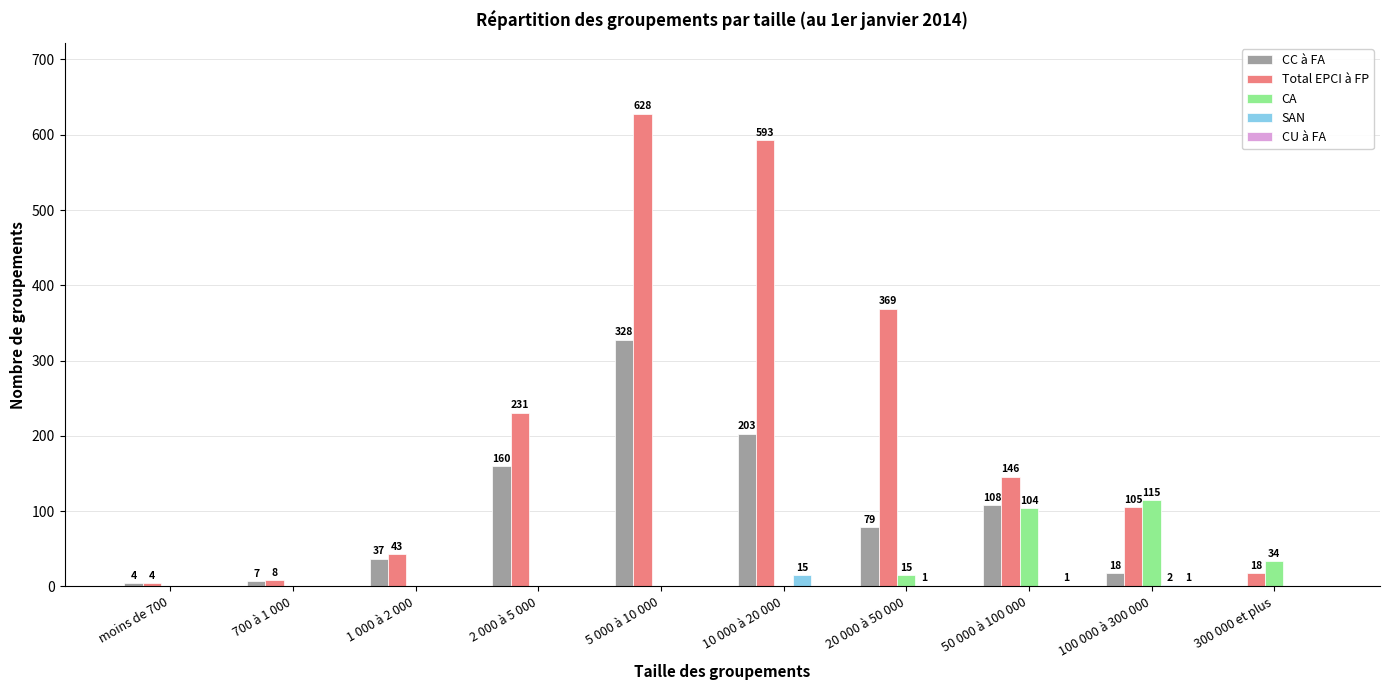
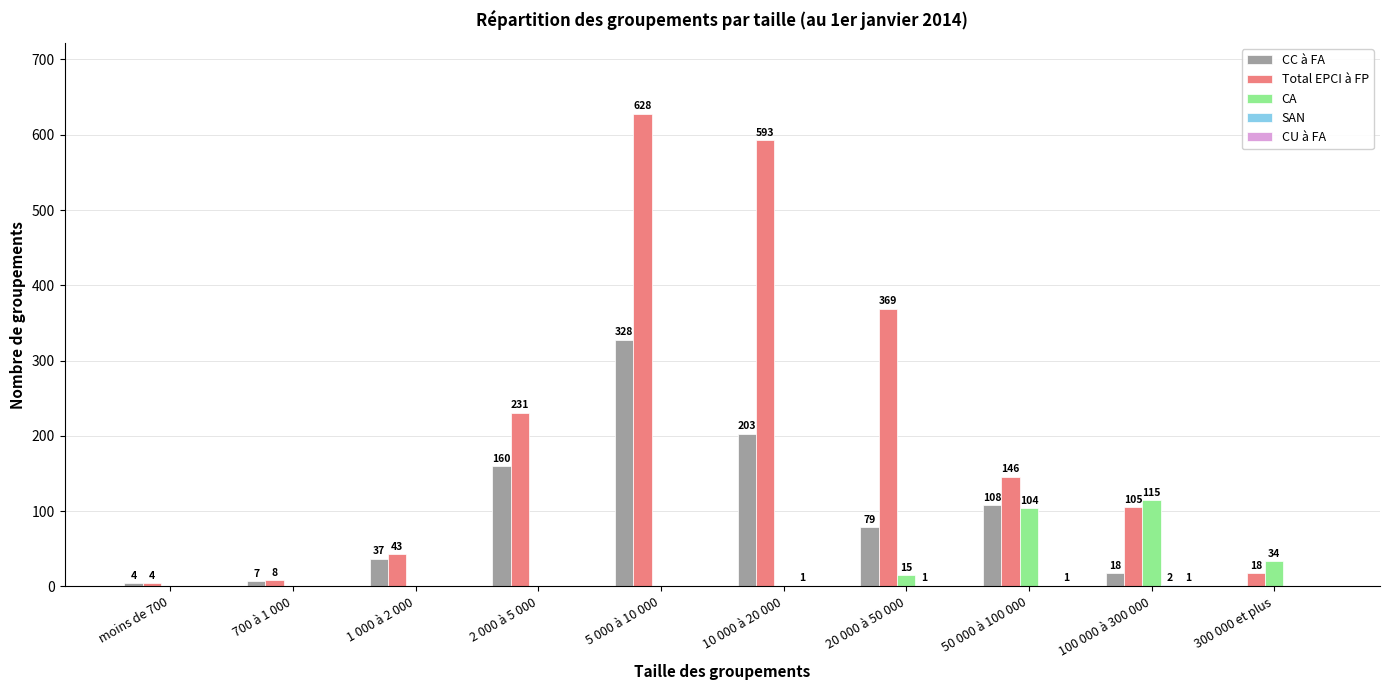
  {
    "CC à FA": {
      "moins de 700": 4,
      "700 à 1 000": 7,
      "1 000 à 2 000": 37,
      "2 000 à 5 000": 160,
      "5 000 à 10 000": 328,
      "10 000 à 20 000": 203,
      "20 000 à 50 000": 79,
      "50 000 à 100 000": 108,
      "100 000 à 300 000": 18
    },
    "Total EPCI à FP": {
      "moins de 700": 4,
      "700 à 1 000": 8,
      "1 000 à 2 000": 43,
      "2 000 à 5 000": 231,
      "5 000 à 10 000": 628,
      "10 000 à 20 000": 593,
      "20 000 à 50 000": 369,
      "50 000 à 100 000": 146,
      "100 000 à 300 000": 105,
      "300 000 et plus": 18
    },
    "CA": {
      "20 000 à 50 000": 15,
      "50 000 à 100 000": 104,
      "100 000 à 300 000": 115,
      "300 000 et plus": 34
    },
    "SAN": {
-     "10 000 à 20 000": 15,
+     "10 000 à 20 000": 1,
      "20 000 à 50 000": 1,
      "100 000 à 300 000": 2
    },
    "CU à FA": {
      "50 000 à 100 000": 1,
      "100 000 à 300 000": 1
    }
  }
